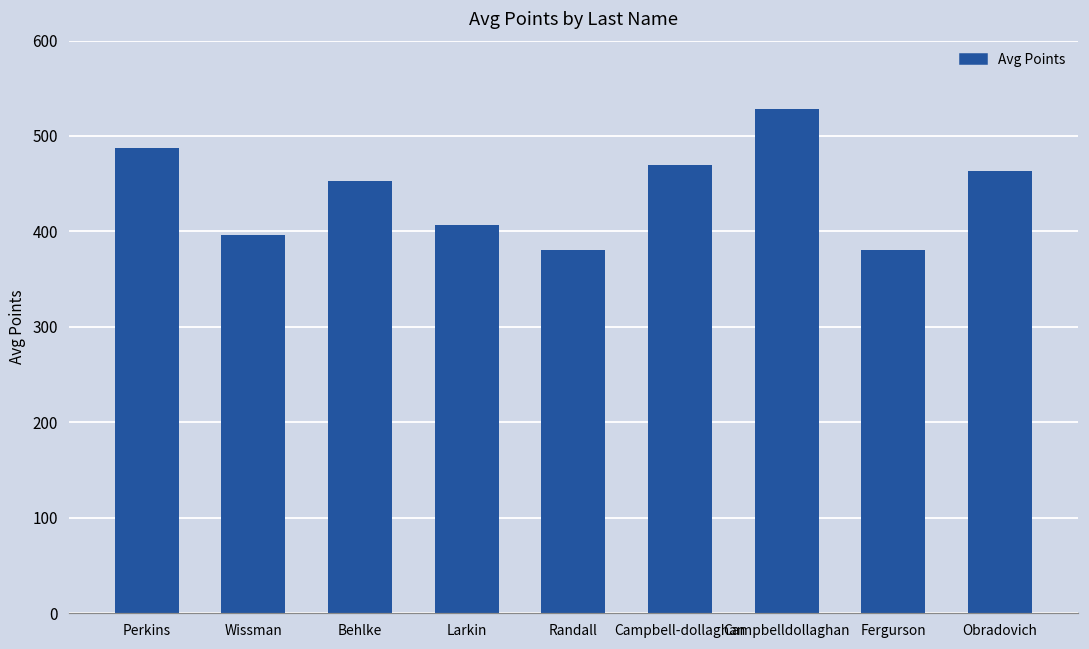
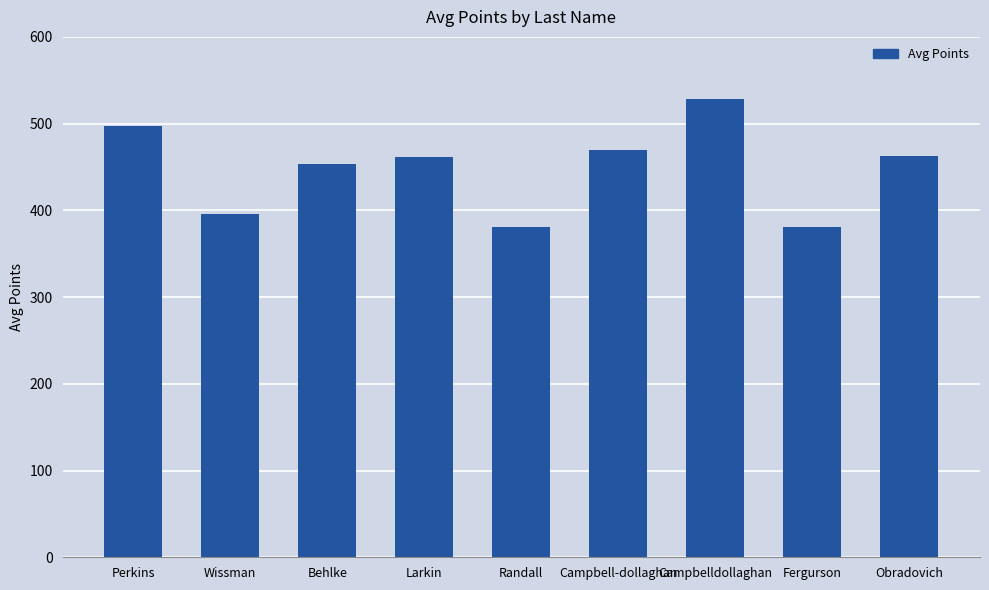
  {
-   "Perkins": 490,
+   "Perkins": 500,
    "Wissman": 400,
    "Behlke": 450,
-   "Larkin": 410,
+   "Larkin": 460,
    "Randall": 380,
    "Fergurson": 380,
    "Obradovich": 460
  }
